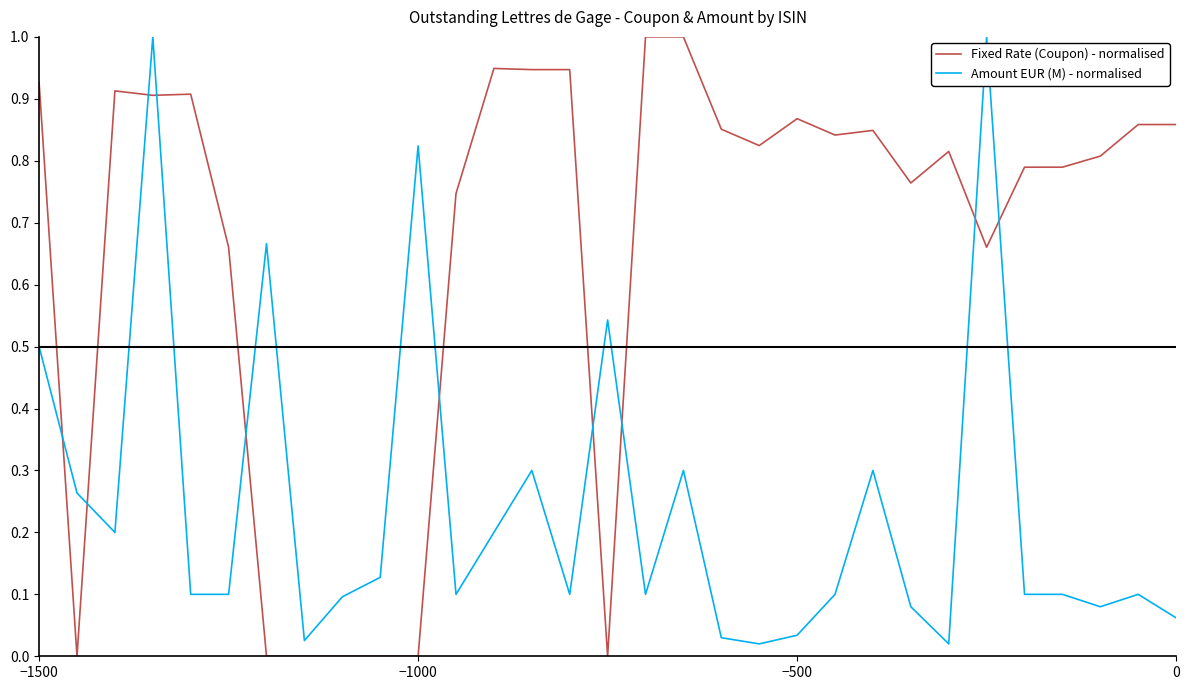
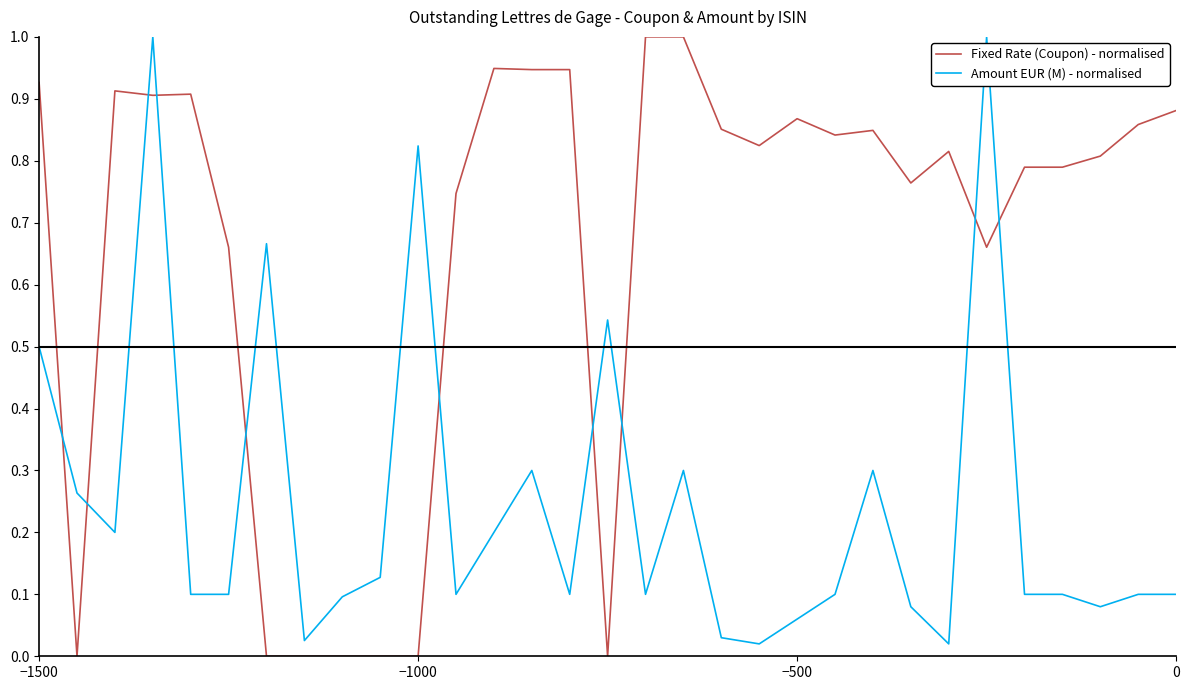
  {
    "Fixed Rate (Coupon) - normalised": {
      "−1500": 0.93,
      "−1000": 0.00,
      "−500": 0.87,
-     "0": 0.86
+     "0": 0.88
    },
    "Amount EUR (M) - normalised": {
      "−1500": 0.50,
      "−1000": 0.82,
-     "−500": 0.03,
-     "0": 0.06
+     "−500": 0.06,
+     "0": 0.10
    }
  }
